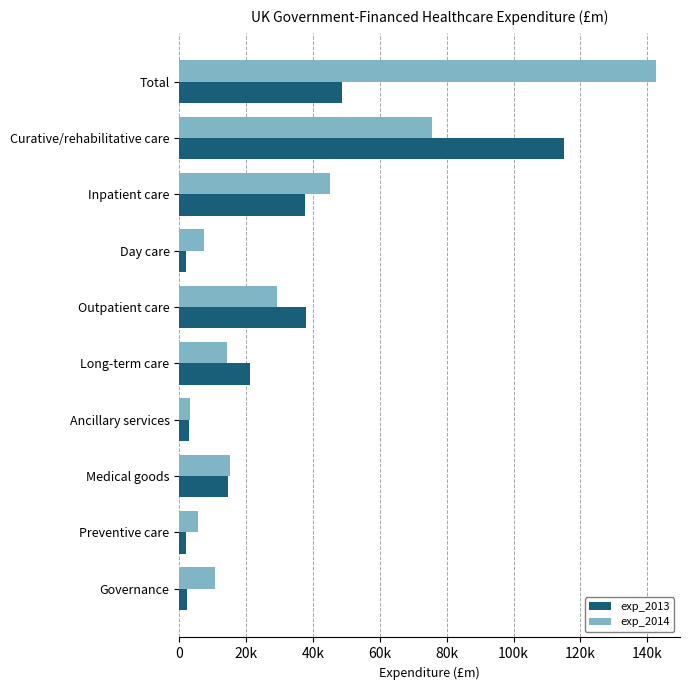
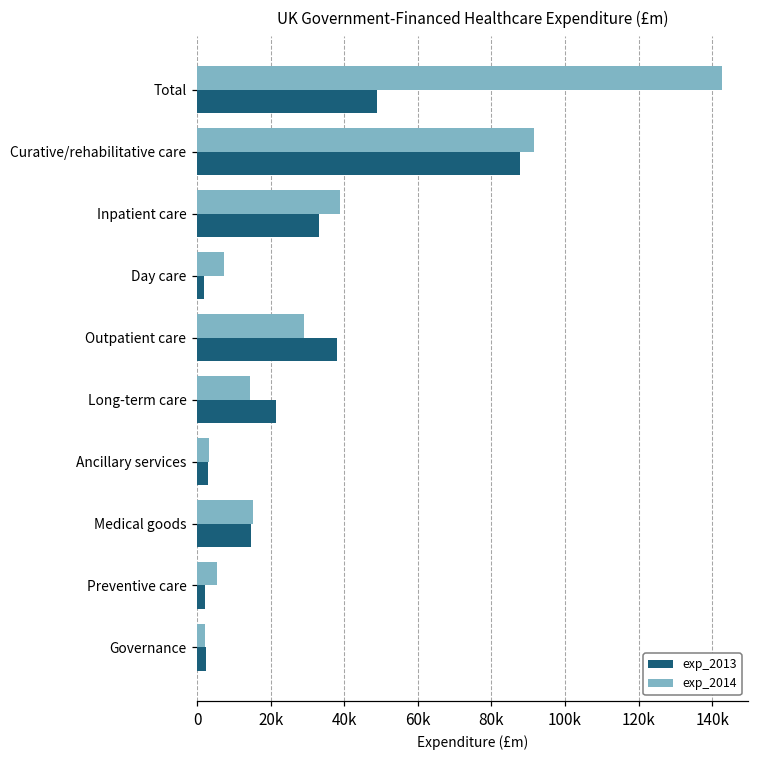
  {
    "exp_2013": {
      "Total": 49000,
-     "Curative/rehabilitative care": 115000,
-     "Inpatient care": 38000,
+     "Curative/rehabilitative care": 88000,
+     "Inpatient care": 33000,
      "Day care": 2000,
      "Outpatient care": 38000,
      "Long-term care": 21000,
      "Ancillary services": 3000,
      "Medical goods": 15000,
      "Preventive care": 2000,
      "Governance": 2000
    },
    "exp_2014": {
      "Total": 143000,
-     "Curative/rehabilitative care": 75000,
-     "Inpatient care": 45000,
+     "Curative/rehabilitative care": 91000,
+     "Inpatient care": 39000,
      "Day care": 7000,
      "Outpatient care": 29000,
      "Long-term care": 14000,
      "Ancillary services": 3000,
      "Medical goods": 15000,
      "Preventive care": 5000,
-     "Governance": 11000
+     "Governance": 2000
    }
  }
